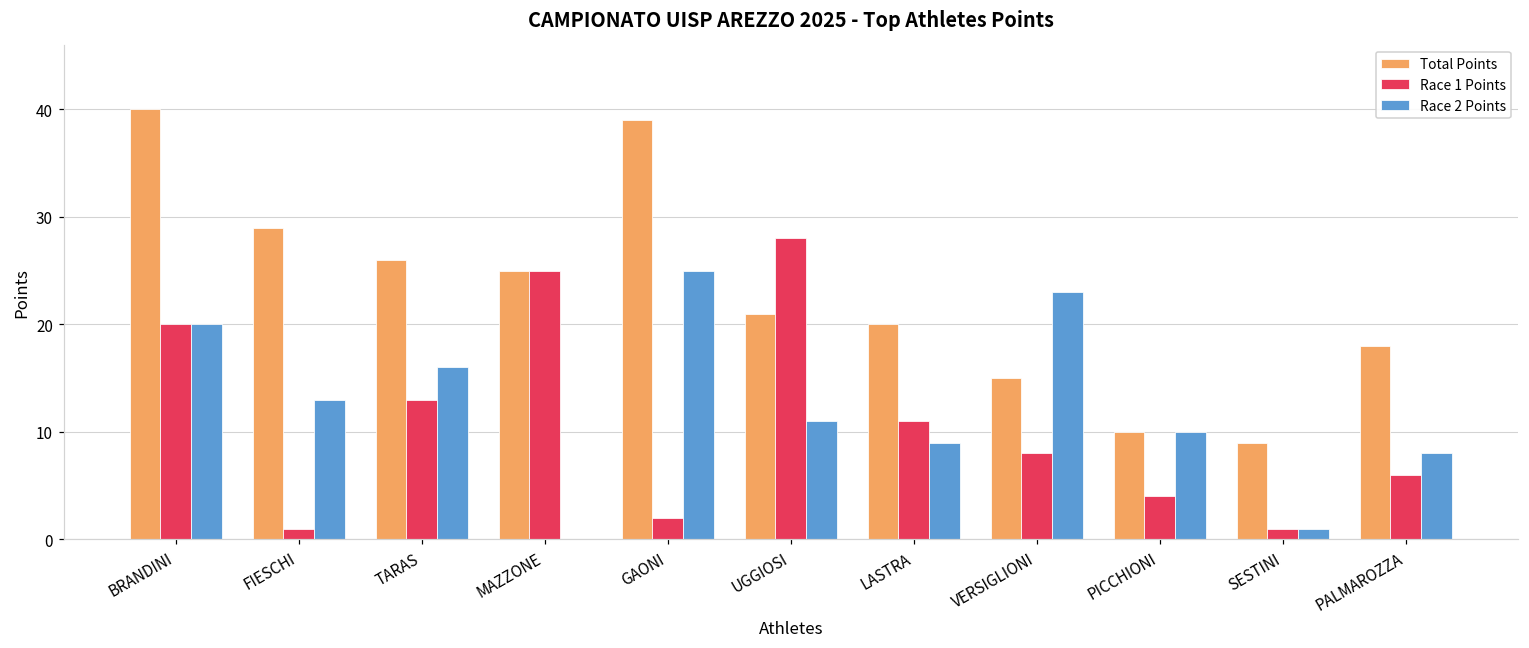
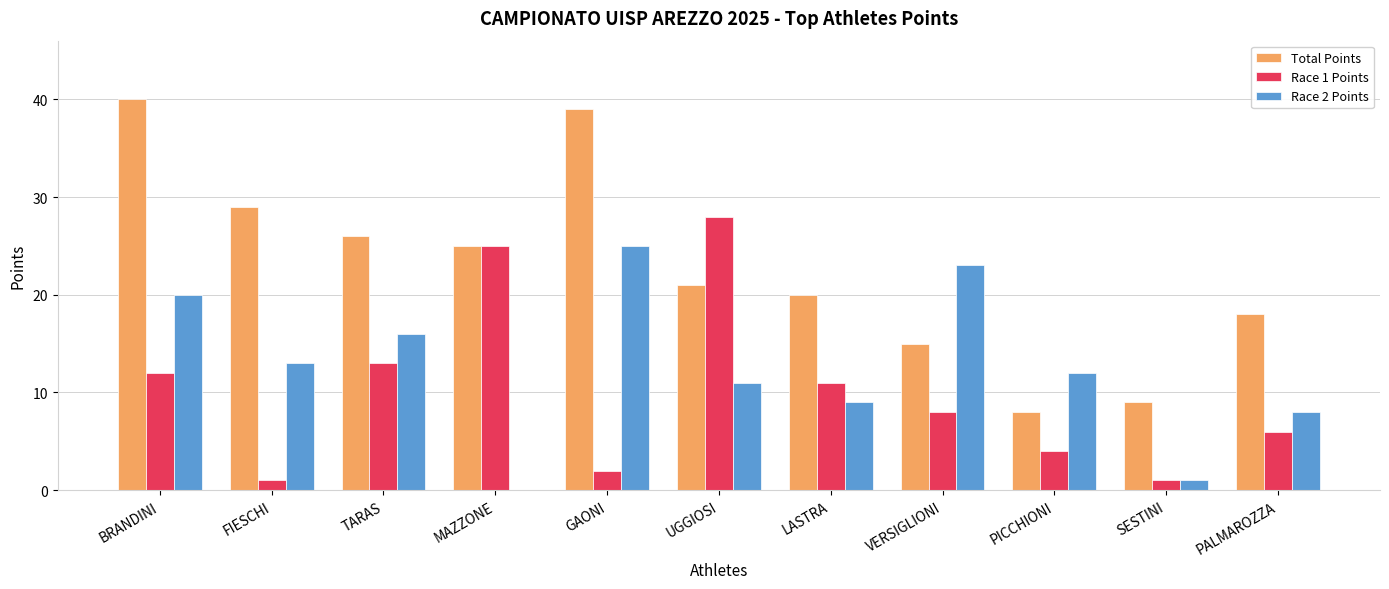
  {
    "Total Points": {
      "BRANDINI": 40,
      "FIESCHI": 29,
      "TARAS": 26,
      "MAZZONE": 25,
      "GAONI": 39,
      "UGGIOSI": 21,
      "LASTRA": 20,
      "VERSIGLIONI": 15,
-     "PICCHIONI": 10,
+     "PICCHIONI": 8,
      "SESTINI": 9,
      "PALMAROZZA": 18
    },
    "Race 1 Points": {
-     "BRANDINI": 20,
+     "BRANDINI": 12,
      "FIESCHI": 1,
      "TARAS": 13,
      "MAZZONE": 25,
      "GAONI": 2,
      "UGGIOSI": 28,
      "LASTRA": 11,
      "VERSIGLIONI": 8,
      "PICCHIONI": 4,
      "SESTINI": 1,
      "PALMAROZZA": 6
    },
    "Race 2 Points": {
      "BRANDINI": 20,
      "FIESCHI": 13,
      "TARAS": 16,
      "MAZZONE": 0,
      "GAONI": 25,
      "UGGIOSI": 11,
      "LASTRA": 9,
      "VERSIGLIONI": 23,
-     "PICCHIONI": 10,
+     "PICCHIONI": 12,
      "SESTINI": 1,
      "PALMAROZZA": 8
    }
  }
